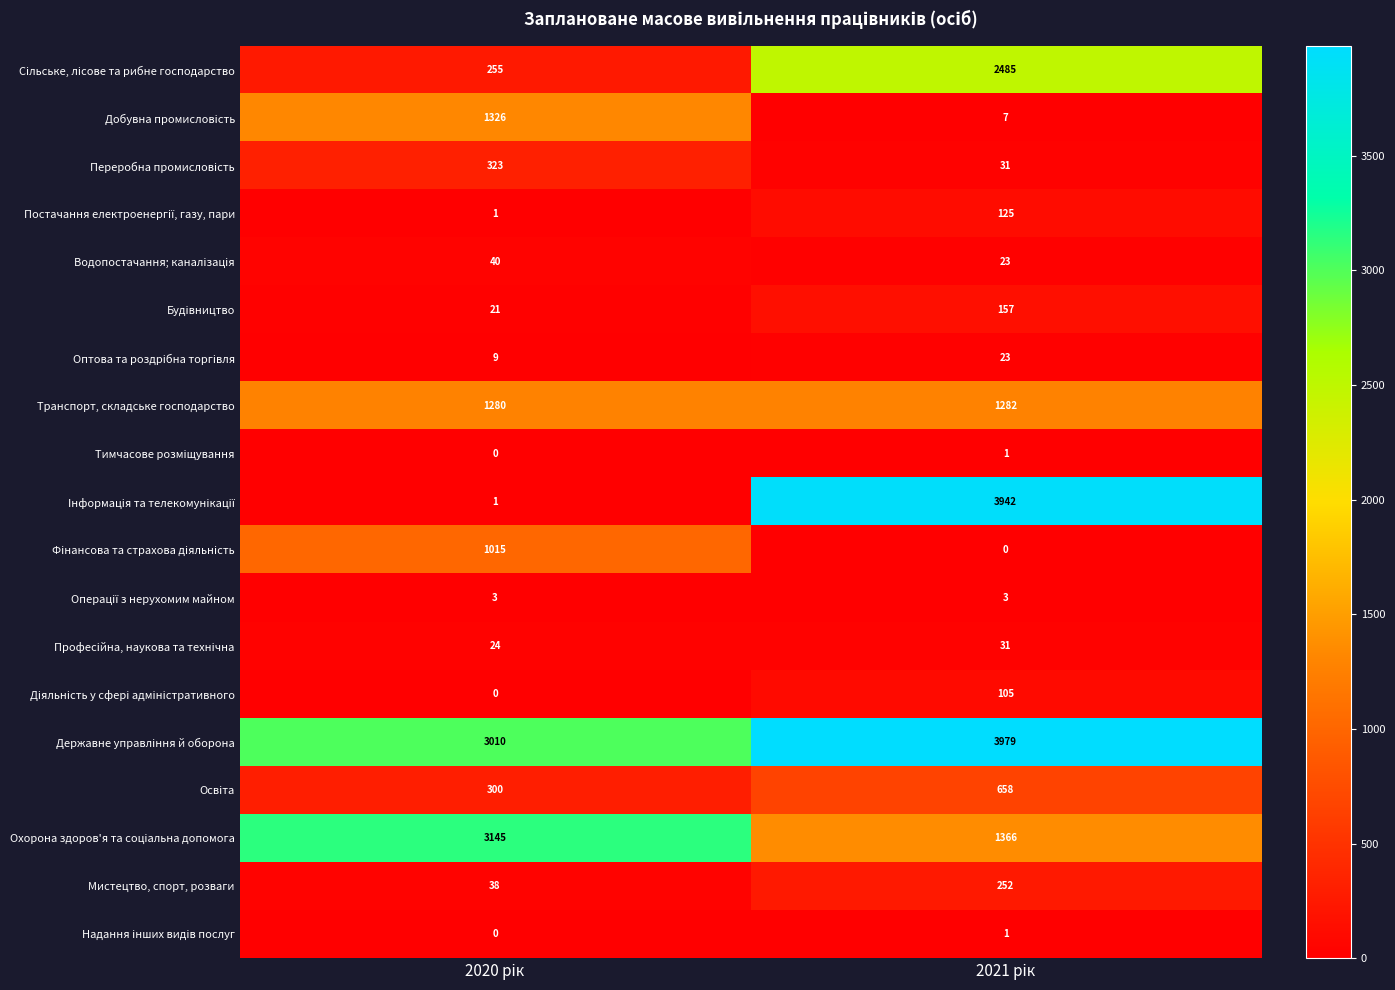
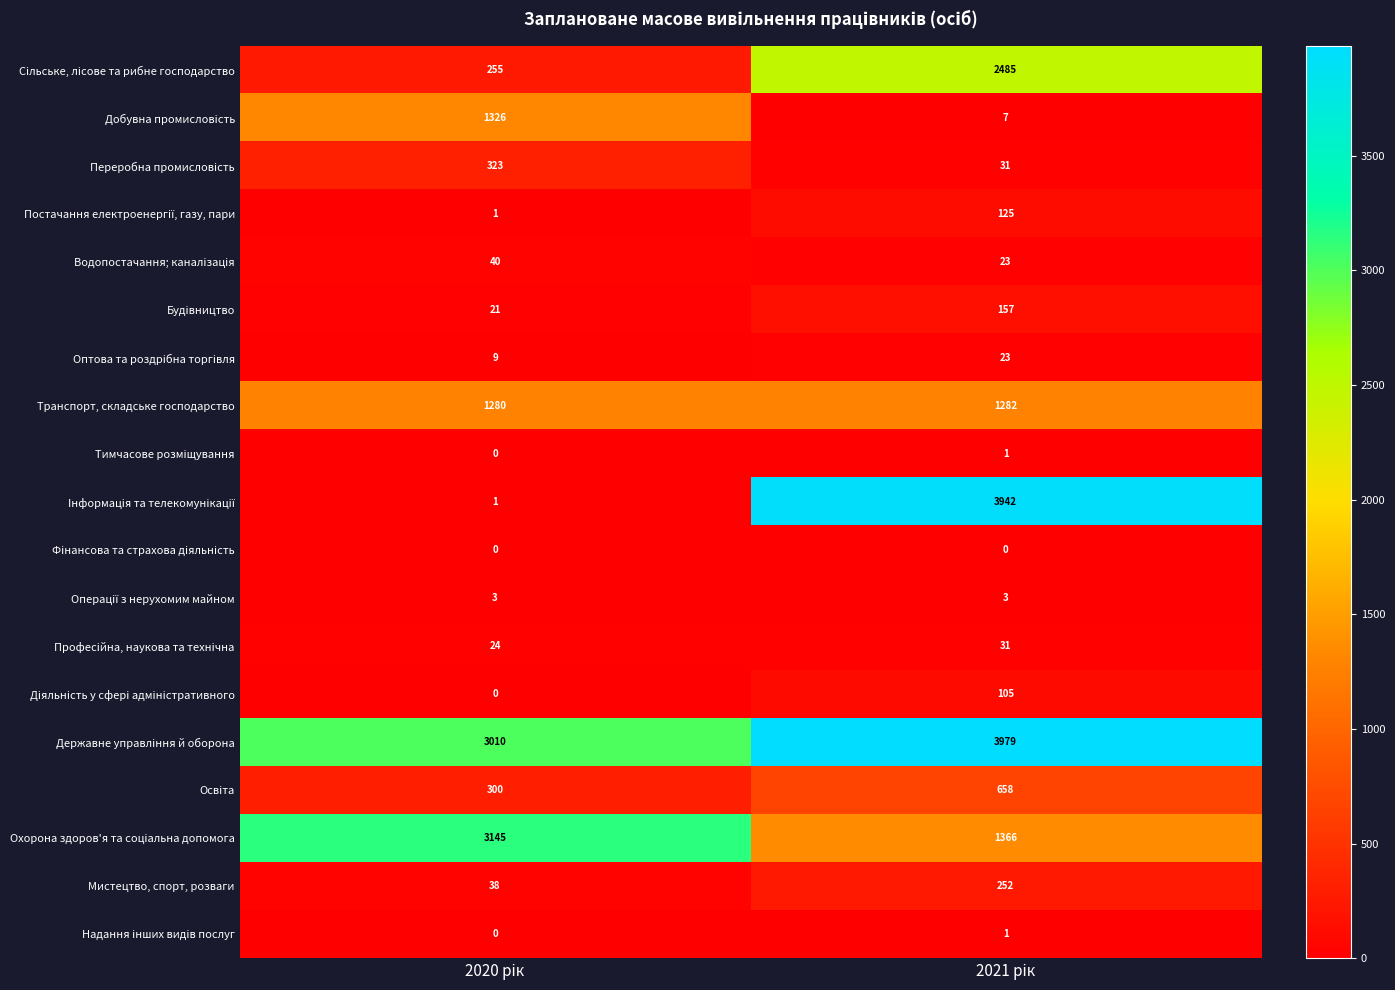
  {
    "Сільське, лісове та рибне господарство": {
      "2020 рік": 255,
      "2021 рік": 2485
    },
    "Добувна промисловість": {
      "2020 рік": 1326,
      "2021 рік": 7
    },
    "Переробна промисловість": {
      "2020 рік": 323,
      "2021 рік": 31
    },
    "Постачання електроенергії, газу, пари": {
      "2020 рік": 1,
      "2021 рік": 125
    },
    "Водопостачання; каналізація": {
      "2020 рік": 40,
      "2021 рік": 23
    },
    "Будівництво": {
      "2020 рік": 21,
      "2021 рік": 157
    },
    "Оптова та роздрібна торгівля": {
      "2020 рік": 9,
      "2021 рік": 23
    },
    "Транспорт, складське господарство": {
      "2020 рік": 1280,
      "2021 рік": 1282
    },
    "Тимчасове розміщування": {
      "2020 рік": 0,
      "2021 рік": 1
    },
    "Інформація та телекомунікації": {
      "2020 рік": 1,
      "2021 рік": 3942
    },
    "Фінансова та страхова діяльність": {
-     "2020 рік": 1015,
+     "2020 рік": 0,
      "2021 рік": 0
    },
    "Операції з нерухомим майном": {
      "2020 рік": 3,
      "2021 рік": 3
    },
    "Професійна, наукова та технічна": {
      "2020 рік": 24,
      "2021 рік": 31
    },
    "Діяльність у сфері адміністративного": {
      "2020 рік": 0,
      "2021 рік": 105
    },
    "Державне управління й оборона": {
      "2020 рік": 3010,
      "2021 рік": 3979
    },
    "Освіта": {
      "2020 рік": 300,
      "2021 рік": 658
    },
    "Охорона здоров'я та соціальна допомога": {
      "2020 рік": 3145,
      "2021 рік": 1366
    },
    "Мистецтво, спорт, розваги": {
      "2020 рік": 38,
      "2021 рік": 252
    },
    "Надання інших видів послуг": {
      "2020 рік": 0,
      "2021 рік": 1
    }
  }
